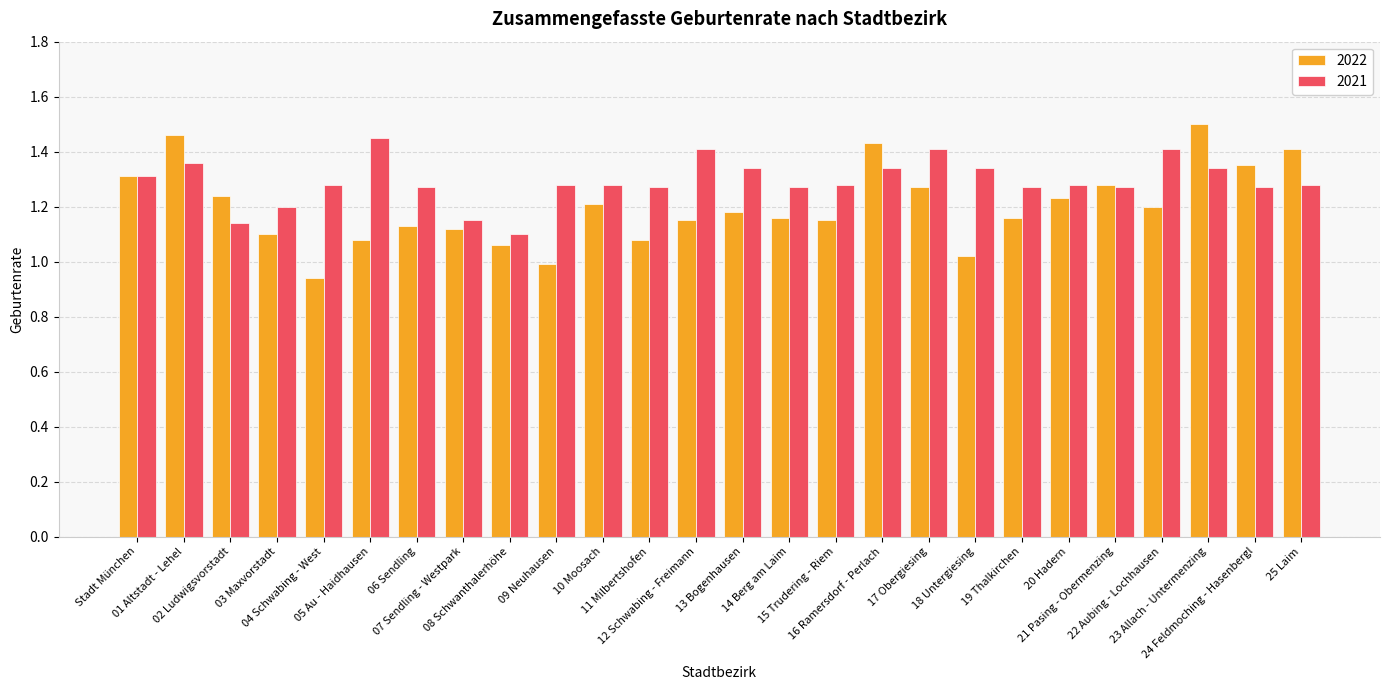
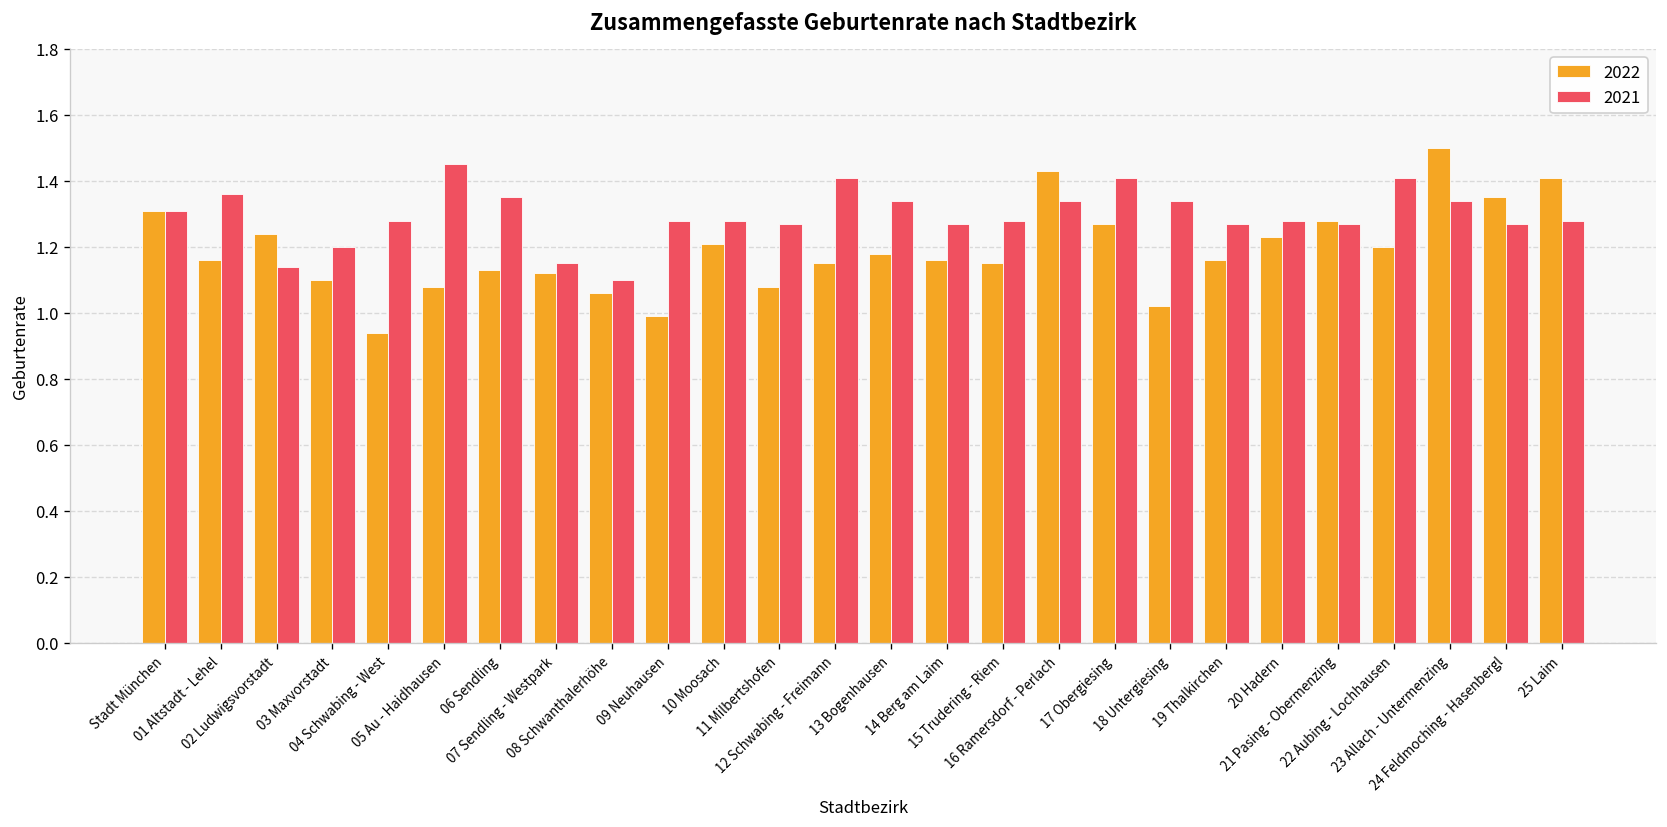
  {
    "2022": {
      "Stadt München": 1.31,
-     "01 Altstadt - Lehel": 1.46,
+     "01 Altstadt - Lehel": 1.16,
      "02 Ludwigsvorstadt": 1.24,
      "03 Maxvorstadt": 1.10,
      "04 Schwabing - West": 0.94,
      "05 Au - Haidhausen": 1.08,
      "06 Sendling": 1.13,
      "07 Sendling - Westpark": 1.12,
      "08 Schwanthalerhöhe": 1.06,
      "09 Neuhausen": 0.99,
      "10 Moosach": 1.21,
      "11 Milbertshofen": 1.08,
      "12 Schwabing - Freimann": 1.15,
      "13 Bogenhausen": 1.18,
      "14 Berg am Laim": 1.16,
      "15 Trudering - Riem": 1.15,
      "16 Ramersdorf - Perlach": 1.43,
      "17 Obergiesing": 1.27,
      "18 Untergiesing": 1.02,
      "19 Thalkirchen": 1.16,
      "20 Hadern": 1.23,
      "21 Pasing - Obermenzing": 1.28,
      "22 Aubing - Lochhausen": 1.20,
      "23 Allach - Untermenzing": 1.50,
      "24 Feldmoching - Hasenbergl": 1.35,
      "25 Laim": 1.41
    },
    "2021": {
      "Stadt München": 1.31,
      "01 Altstadt - Lehel": 1.36,
      "02 Ludwigsvorstadt": 1.14,
      "03 Maxvorstadt": 1.20,
      "04 Schwabing - West": 1.28,
      "05 Au - Haidhausen": 1.45,
-     "06 Sendling": 1.27,
+     "06 Sendling": 1.35,
      "07 Sendling - Westpark": 1.15,
      "08 Schwanthalerhöhe": 1.10,
      "09 Neuhausen": 1.28,
      "10 Moosach": 1.28,
      "11 Milbertshofen": 1.27,
      "12 Schwabing - Freimann": 1.41,
      "13 Bogenhausen": 1.34,
      "14 Berg am Laim": 1.27,
      "15 Trudering - Riem": 1.28,
      "16 Ramersdorf - Perlach": 1.34,
      "17 Obergiesing": 1.41,
      "18 Untergiesing": 1.34,
      "19 Thalkirchen": 1.27,
      "20 Hadern": 1.28,
      "21 Pasing - Obermenzing": 1.27,
      "22 Aubing - Lochhausen": 1.41,
      "23 Allach - Untermenzing": 1.34,
      "24 Feldmoching - Hasenbergl": 1.27,
      "25 Laim": 1.28
    }
  }
